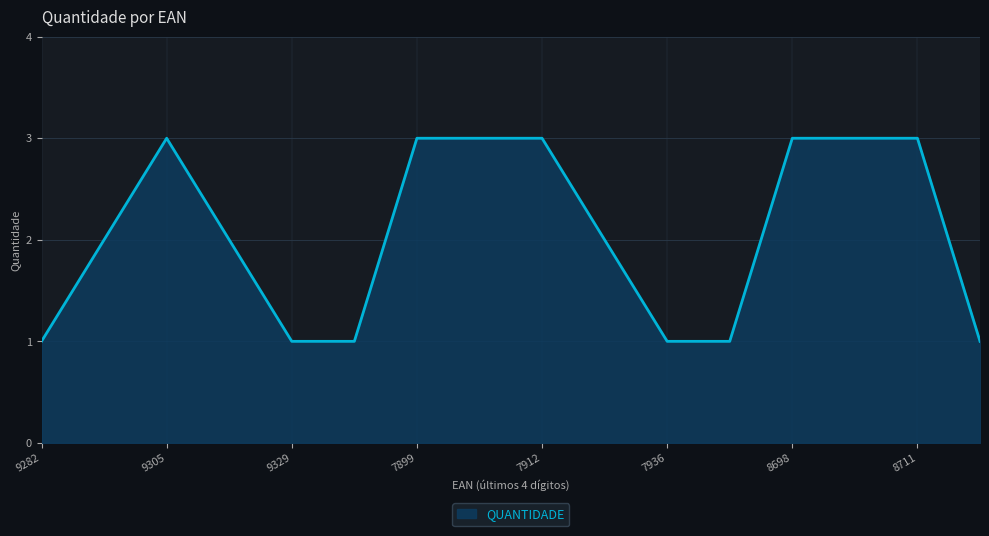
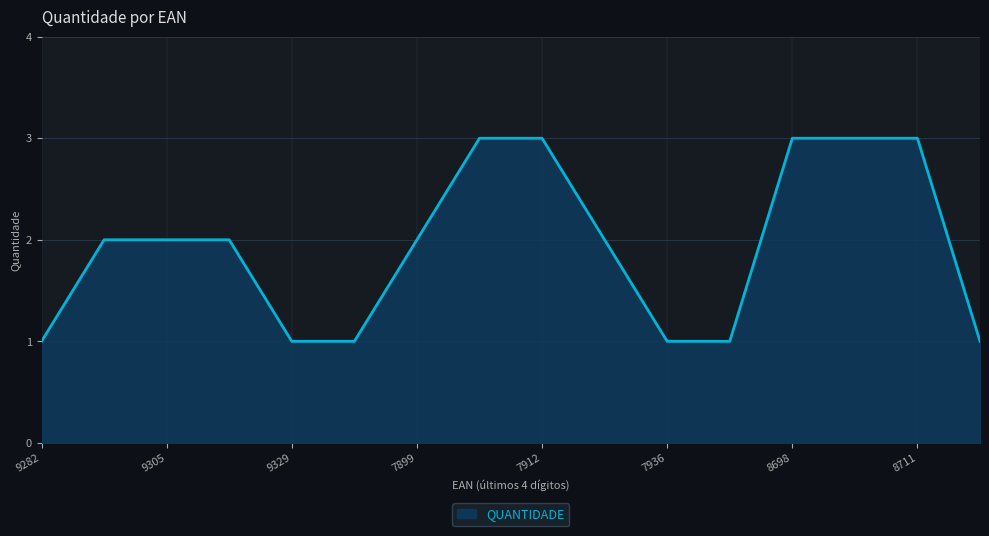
  {
    "9282": 1,
-   "9305": 3,
+   "9305": 2,
    "9329": 1,
-   "7899": 3,
+   "7899": 2,
    "7912": 3,
    "7936": 1,
    "8698": 3,
    "8711": 3
  }
